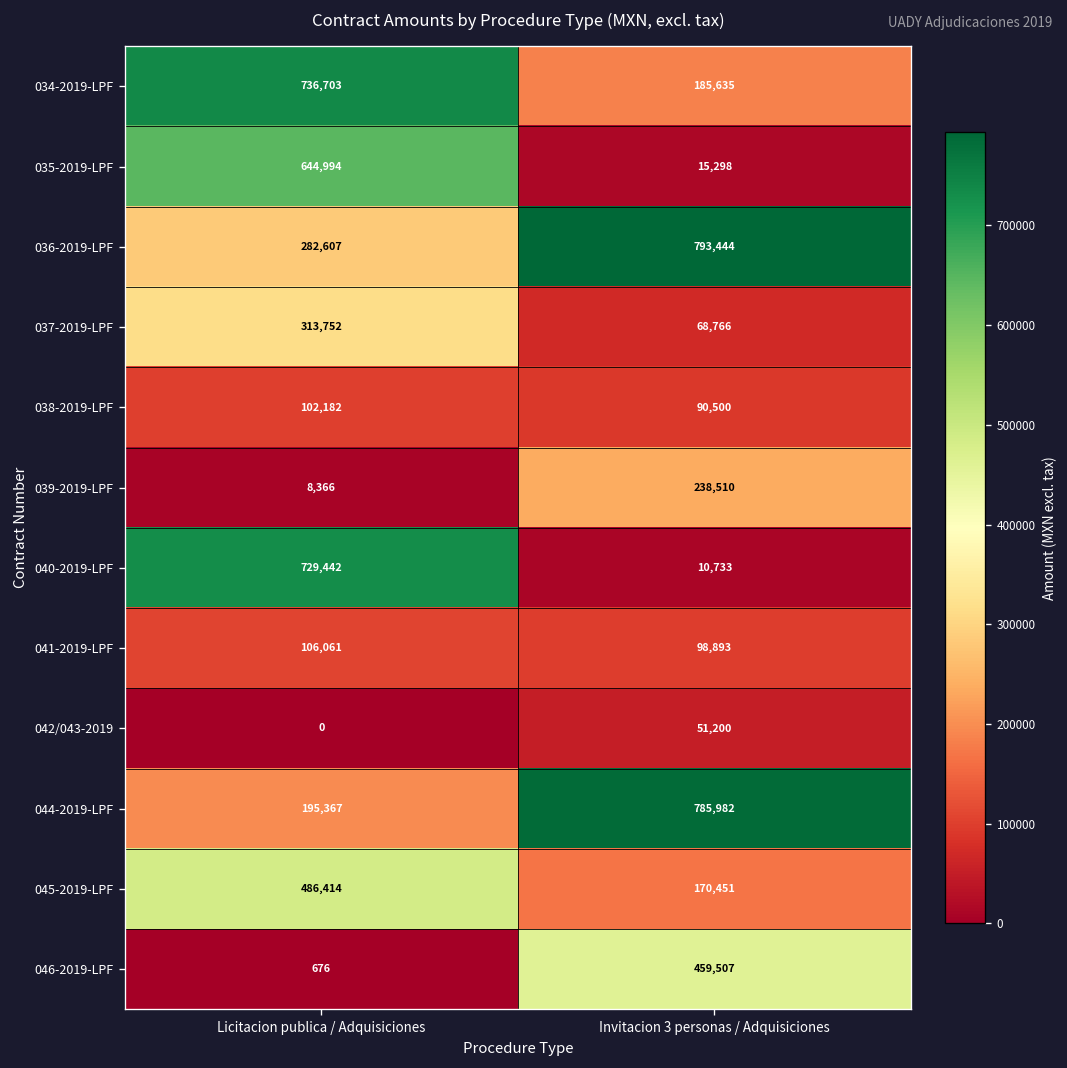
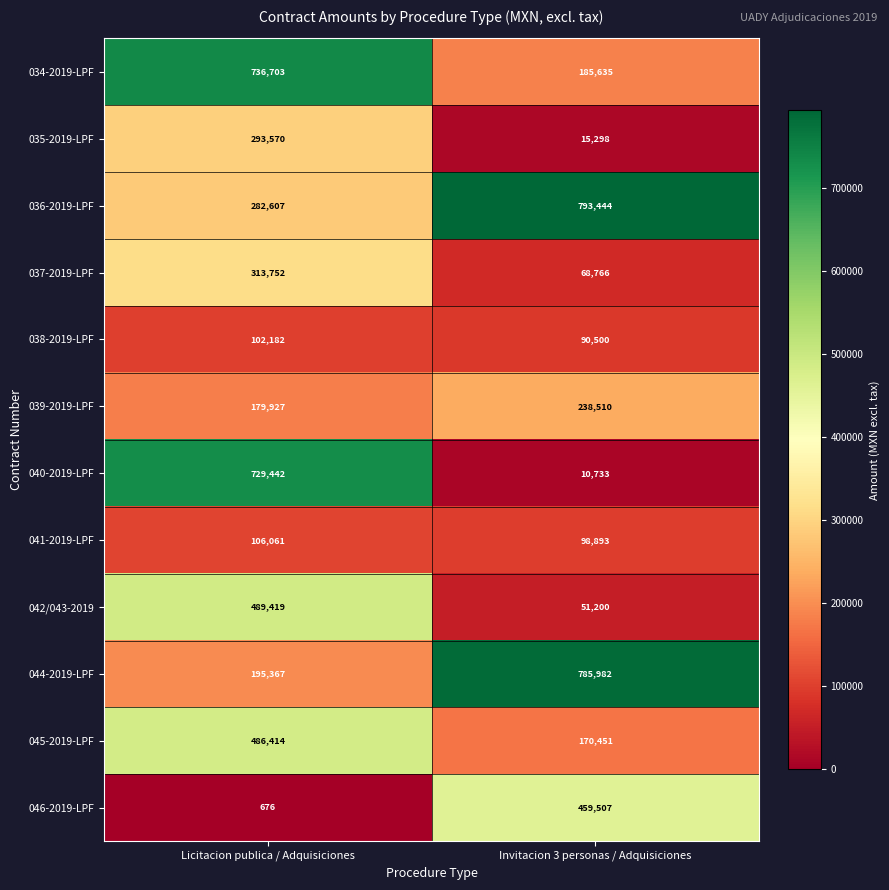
  {
    "034-2019-LPF": {
      "Licitacion publica / Adquisiciones": "736,703",
      "Invitacion 3 personas / Adquisiciones": "185,635"
    },
    "035-2019-LPF": {
-     "Licitacion publica / Adquisiciones": "644,994",
+     "Licitacion publica / Adquisiciones": "293,570",
      "Invitacion 3 personas / Adquisiciones": "15,298"
    },
    "036-2019-LPF": {
      "Licitacion publica / Adquisiciones": "282,607",
      "Invitacion 3 personas / Adquisiciones": "793,444"
    },
    "037-2019-LPF": {
      "Licitacion publica / Adquisiciones": "313,752",
      "Invitacion 3 personas / Adquisiciones": "68,766"
    },
    "038-2019-LPF": {
      "Licitacion publica / Adquisiciones": "102,182",
      "Invitacion 3 personas / Adquisiciones": "90,500"
    },
    "039-2019-LPF": {
-     "Licitacion publica / Adquisiciones": "8,366",
+     "Licitacion publica / Adquisiciones": "179,927",
      "Invitacion 3 personas / Adquisiciones": "238,510"
    },
    "040-2019-LPF": {
      "Licitacion publica / Adquisiciones": "729,442",
      "Invitacion 3 personas / Adquisiciones": "10,733"
    },
    "041-2019-LPF": {
      "Licitacion publica / Adquisiciones": "106,061",
      "Invitacion 3 personas / Adquisiciones": "98,893"
    },
    "042/043-2019": {
-     "Licitacion publica / Adquisiciones": "0",
+     "Licitacion publica / Adquisiciones": "489,419",
      "Invitacion 3 personas / Adquisiciones": "51,200"
    },
    "044-2019-LPF": {
      "Licitacion publica / Adquisiciones": "195,367",
      "Invitacion 3 personas / Adquisiciones": "785,982"
    },
    "045-2019-LPF": {
      "Licitacion publica / Adquisiciones": "486,414",
      "Invitacion 3 personas / Adquisiciones": "170,451"
    },
    "046-2019-LPF": {
      "Licitacion publica / Adquisiciones": "676",
      "Invitacion 3 personas / Adquisiciones": "459,507"
    }
  }
